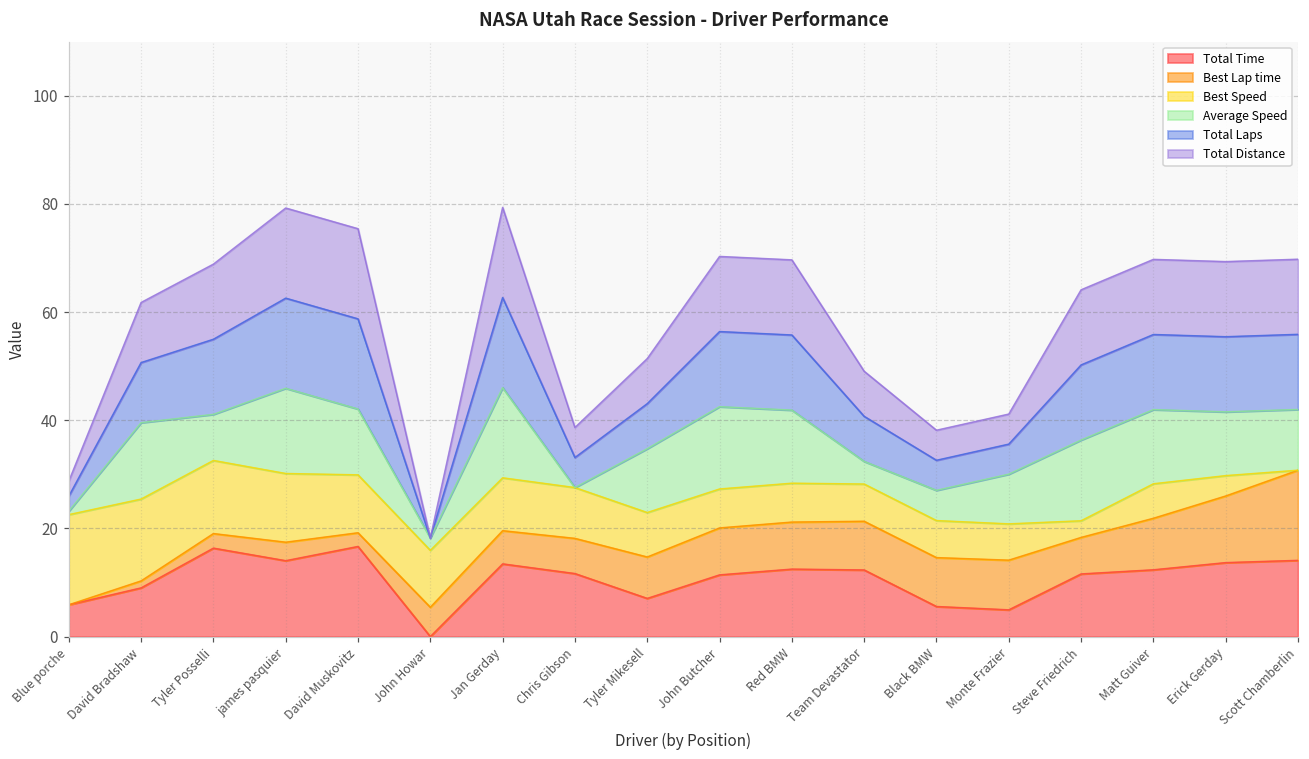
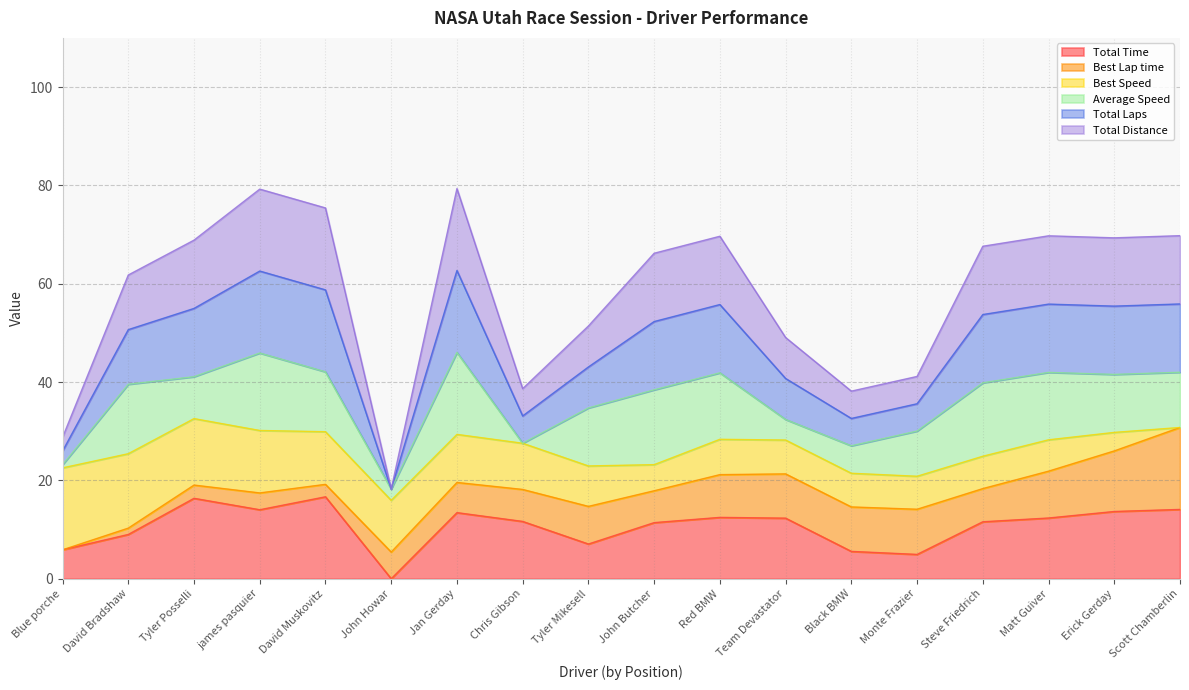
  {
    "Total Time": {
      "David Bradshaw": 9,
      "Tyler Posselli": 16,
      "james pasquier": 14,
      "David Muskovitz": 17,
      "John Howar": 0,
      "Jan Gerday": 13,
      "Chris Gibson": 12,
      "Tyler Mikesell": 7,
      "John Butcher": 11,
      "Red BMW": 12,
      "Team Devastator": 12,
      "Black BMW": 6,
      "Monte Frazier": 5,
      "Steve Friedrich": 12,
      "Matt Guiver": 12,
      "Erick Gerday": 14,
      "Scott Chamberlin": 14
    },
    "Best Lap time": {
      "David Bradshaw": 1,
      "Tyler Posselli": 3,
      "james pasquier": 3,
      "David Muskovitz": 3,
      "John Howar": 5,
      "Jan Gerday": 6,
      "Chris Gibson": 7,
      "Tyler Mikesell": 8,
-     "John Butcher": 9,
+     "John Butcher": 6,
      "Red BMW": 9,
      "Team Devastator": 9,
      "Black BMW": 9,
      "Monte Frazier": 9,
      "Steve Friedrich": 7,
      "Matt Guiver": 10,
      "Erick Gerday": 12
    },
    "Best Speed": {
      "Blue porche": 17,
      "David Bradshaw": 15,
      "Tyler Posselli": 14,
      "james pasquier": 13,
      "David Muskovitz": 11,
      "John Howar": 11,
      "Jan Gerday": 10,
      "Tyler Mikesell": 8,
-     "John Butcher": 7,
+     "John Butcher": 5,
      "Red BMW": 7,
      "Team Devastator": 7,
      "Black BMW": 7,
      "Monte Frazier": 7,
-     "Steve Friedrich": 3,
+     "Steve Friedrich": 7,
      "Matt Guiver": 6,
      "Erick Gerday": 4
    },
    "Average Speed": {
      "Blue porche": 1,
      "David Bradshaw": 14,
      "Tyler Posselli": 9,
      "james pasquier": 16,
      "David Muskovitz": 12,
      "Jan Gerday": 17,
      "Tyler Mikesell": 12,
      "John Butcher": 15,
      "Red BMW": 14,
      "Team Devastator": 4,
      "Black BMW": 6,
      "Monte Frazier": 9,
      "Steve Friedrich": 15,
      "Matt Guiver": 14,
      "Erick Gerday": 12,
      "Scott Chamberlin": 11
    }
  }
